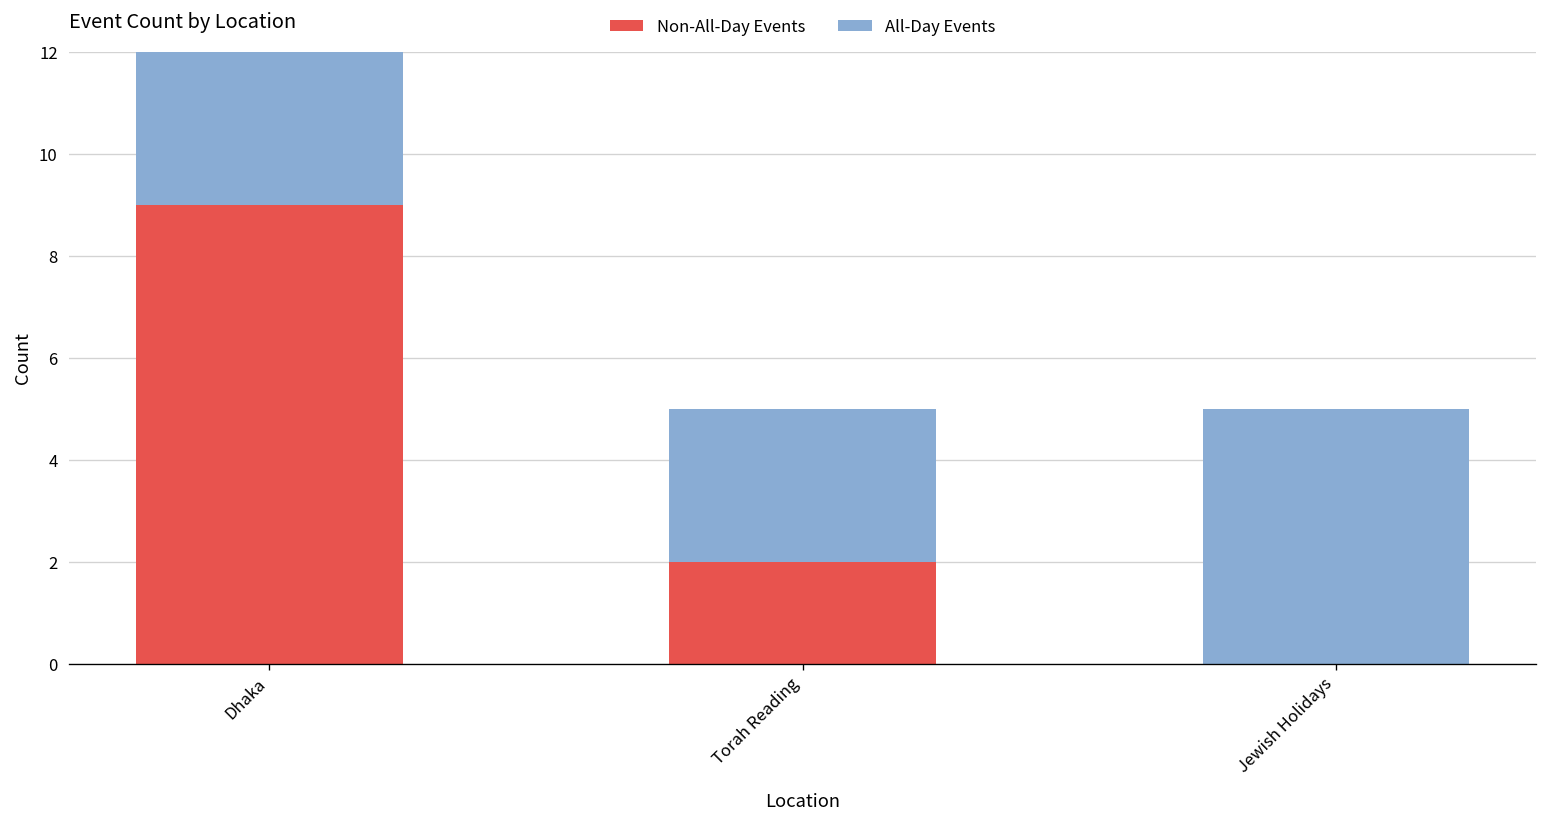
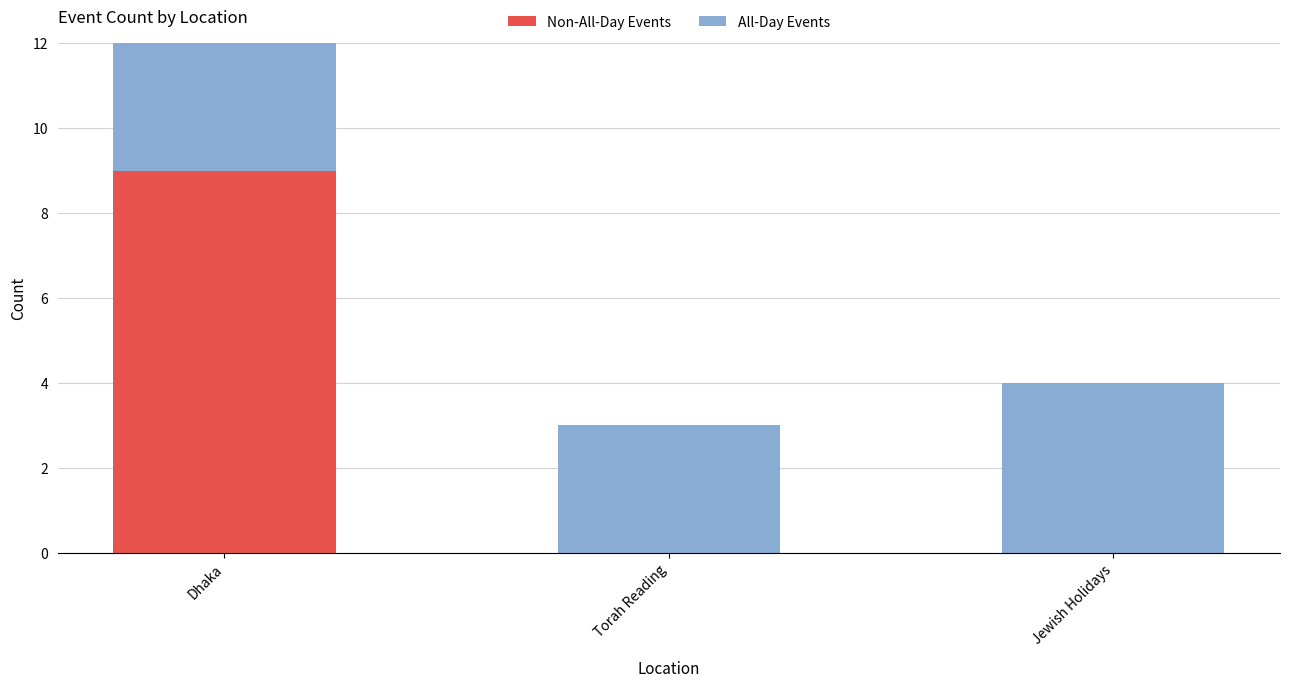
  {
    "Non-All-Day Events": {
      "Dhaka": 9,
-     "Torah Reading": 2,
+     "Torah Reading": 0,
      "Jewish Holidays": 0
    },
    "All-Day Events": {
      "Torah Reading": 3,
-     "Jewish Holidays": 5
+     "Jewish Holidays": 4
    }
  }
